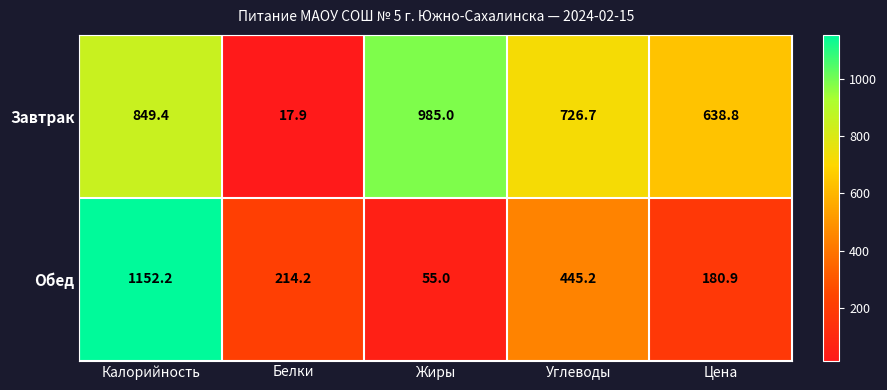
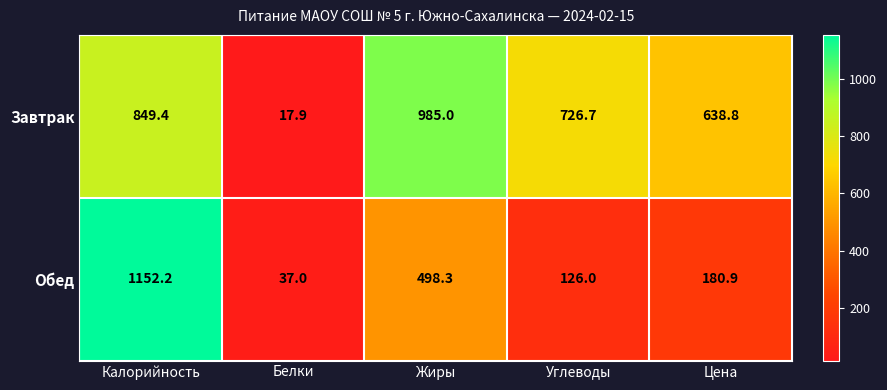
  {
    "Завтрак": {
      "Калорийность": 849.4,
      "Белки": 17.9,
      "Жиры": 985.0,
      "Углеводы": 726.7,
      "Цена": 638.8
    },
    "Обед": {
      "Калорийность": 1152.2,
-     "Белки": 214.2,
-     "Жиры": 55.0,
-     "Углеводы": 445.2,
+     "Белки": 37.0,
+     "Жиры": 498.3,
+     "Углеводы": 126.0,
      "Цена": 180.9
    }
  }
